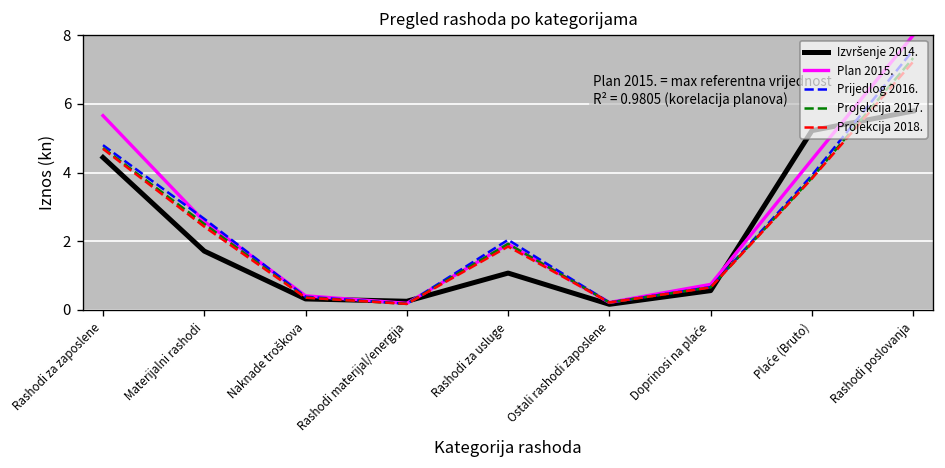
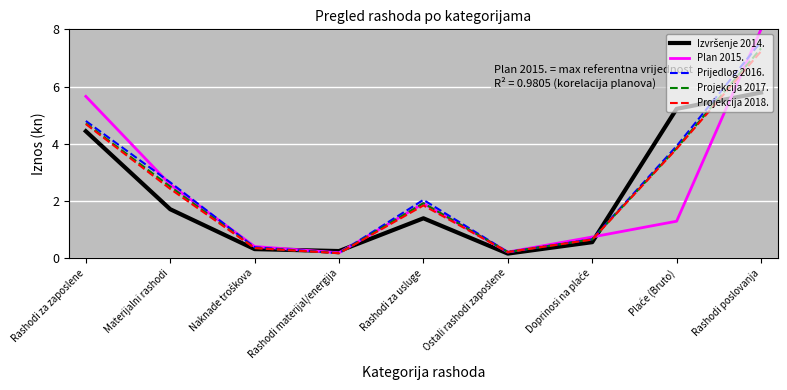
  {
    "Izvršenje 2014.": {
      "Rashodi za zaposlene": 4.4,
      "Materijalni rashodi": 1.7,
-     "Rashodi za usluge": 1.1,
+     "Rashodi za usluge": 1.4,
      "Doprinosi na plaće": 0.6
    },
    "Plan 2015.": {
      "Rashodi za zaposlene": 5.7,
-     "Plaće (Bruto)": 4.4,
+     "Plaće (Bruto)": 1.3,
      "Rashodi poslovanja": 8.0
    },
    "Prijedlog 2016.": {
      "Rashodi za usluge": 2.0
    }
  }
